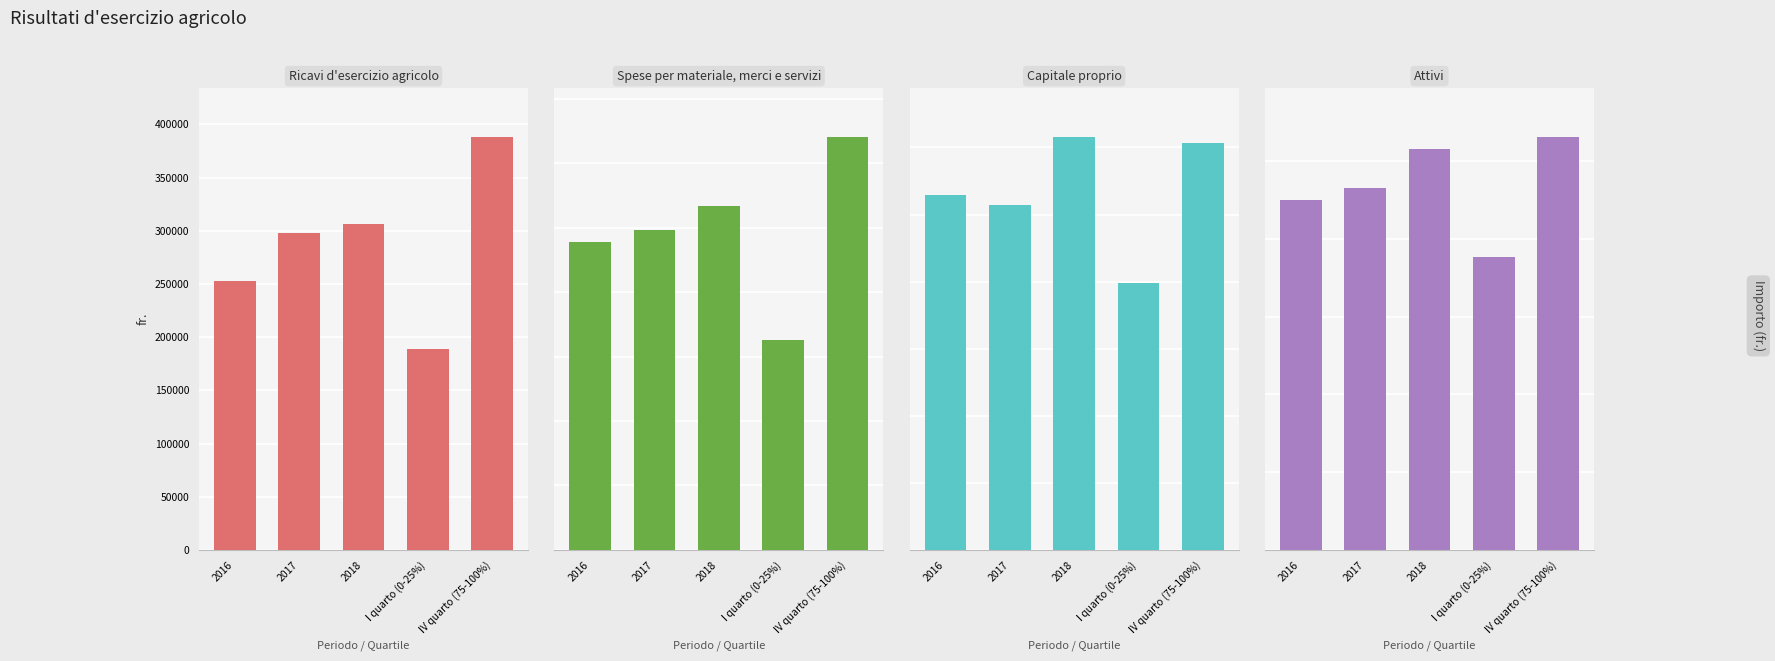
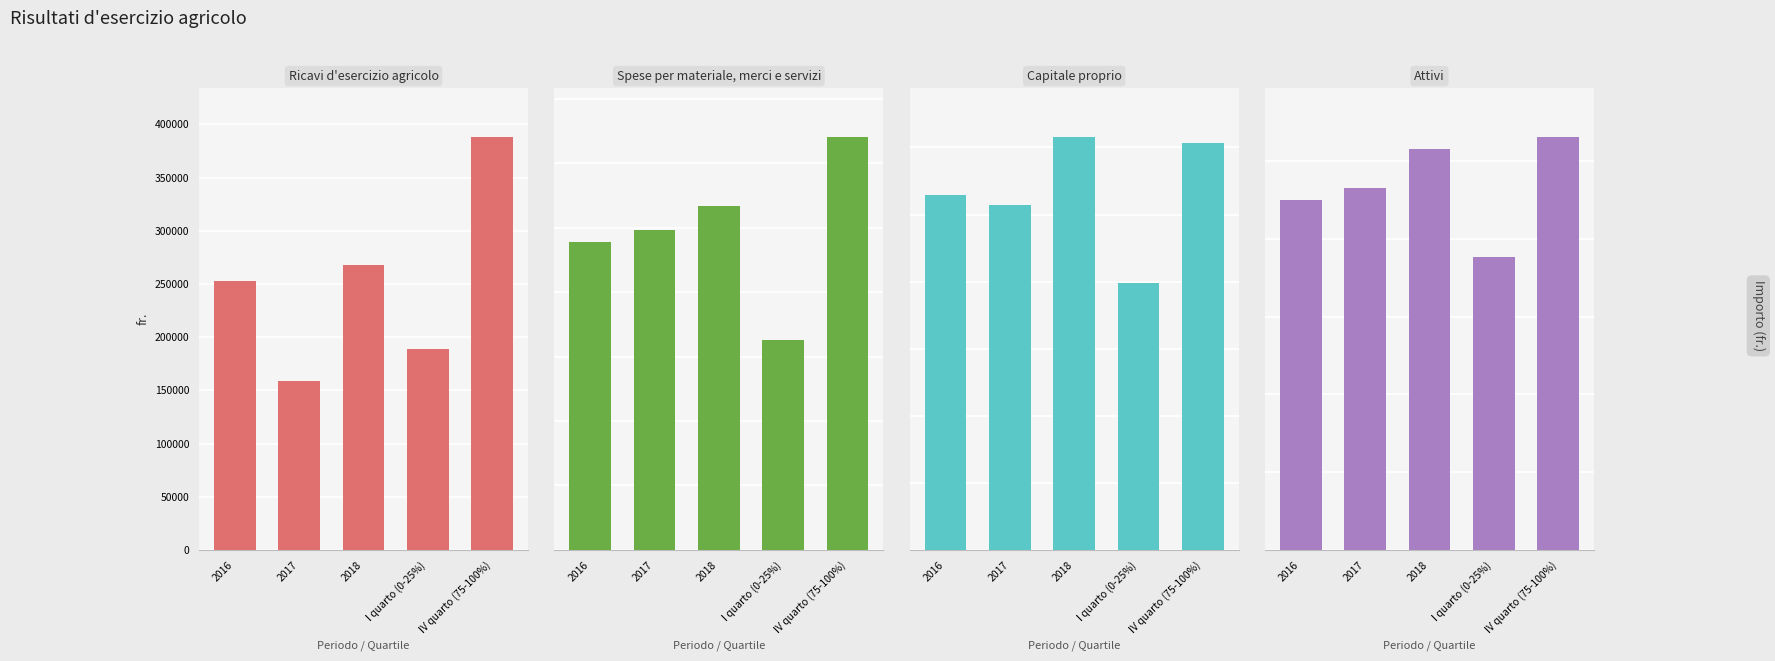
  {
    "Ricavi d'esercizio agricolo": {
      "2016": 252000,
-     "2017": 298000,
-     "2018": 306000,
+     "2017": 159000,
+     "2018": 268000,
      "I quarto (0-25%)": 189000,
      "IV quarto (75-100%)": 388000
    }
  }
